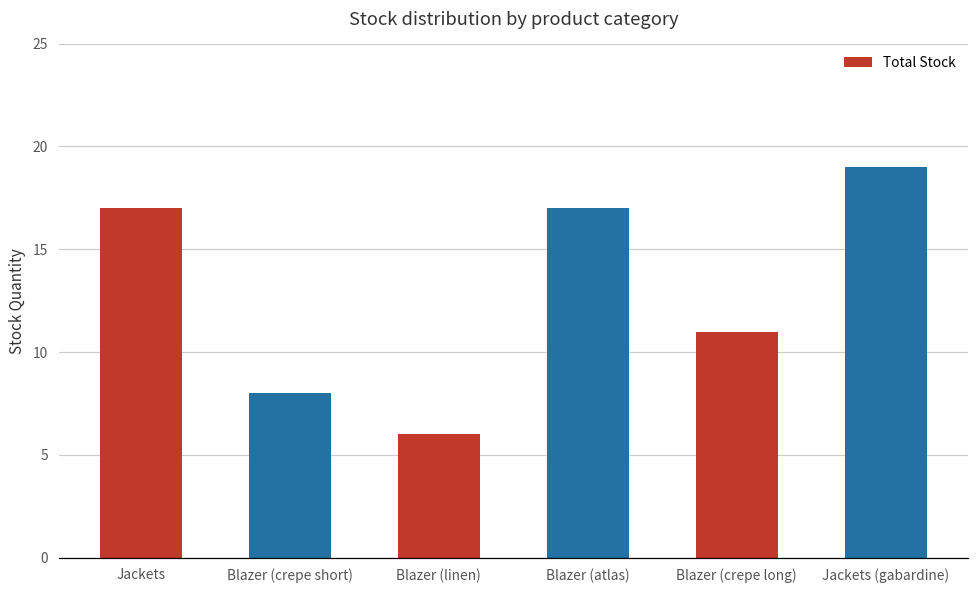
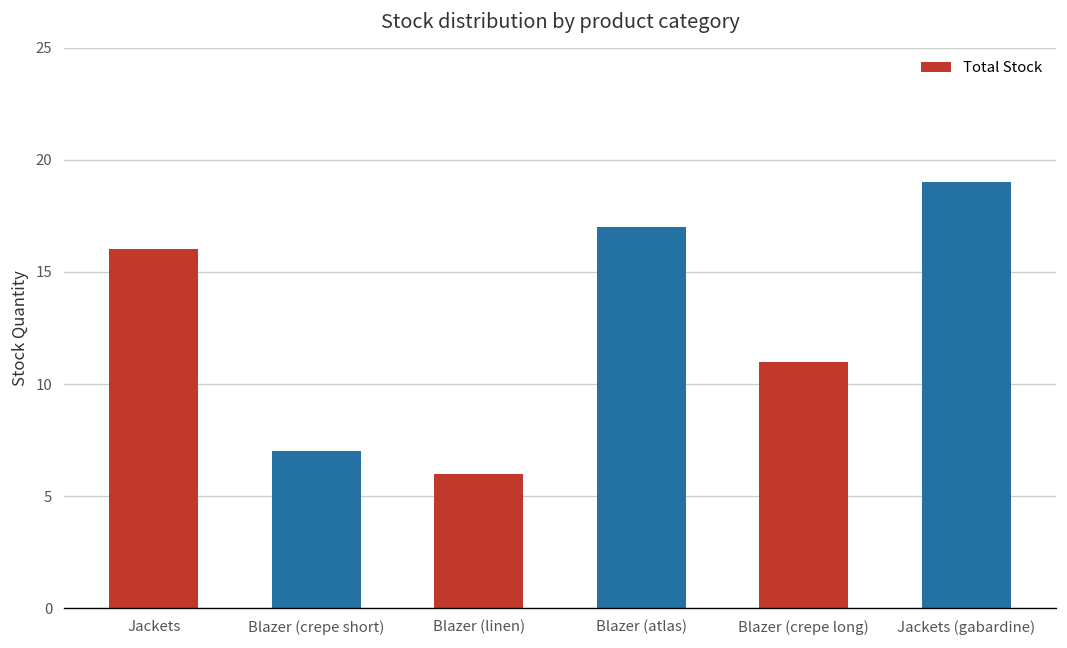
  {
-   "Jackets": 17,
-   "Blazer (crepe short)": 8,
+   "Jackets": 16,
+   "Blazer (crepe short)": 7,
    "Blazer (linen)": 6,
    "Blazer (atlas)": 17,
    "Blazer (crepe long)": 11,
    "Jackets (gabardine)": 19
  }
